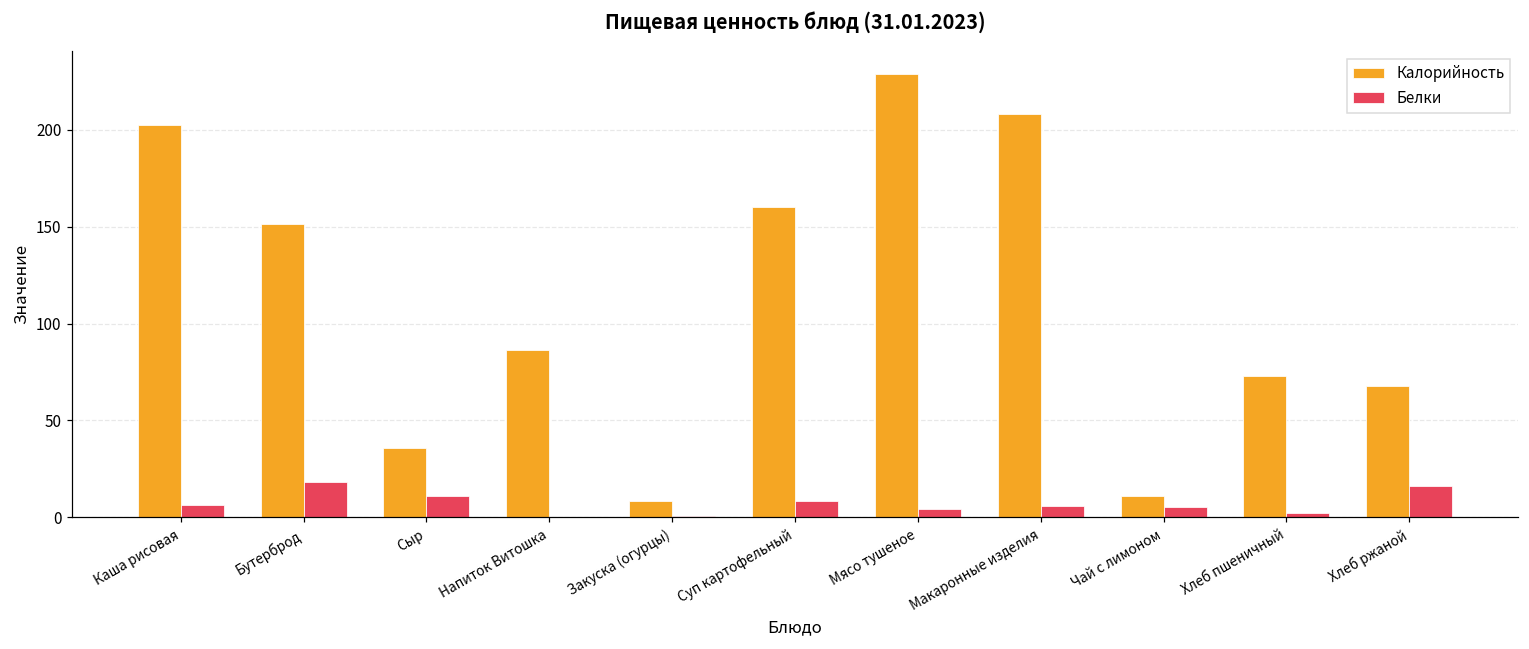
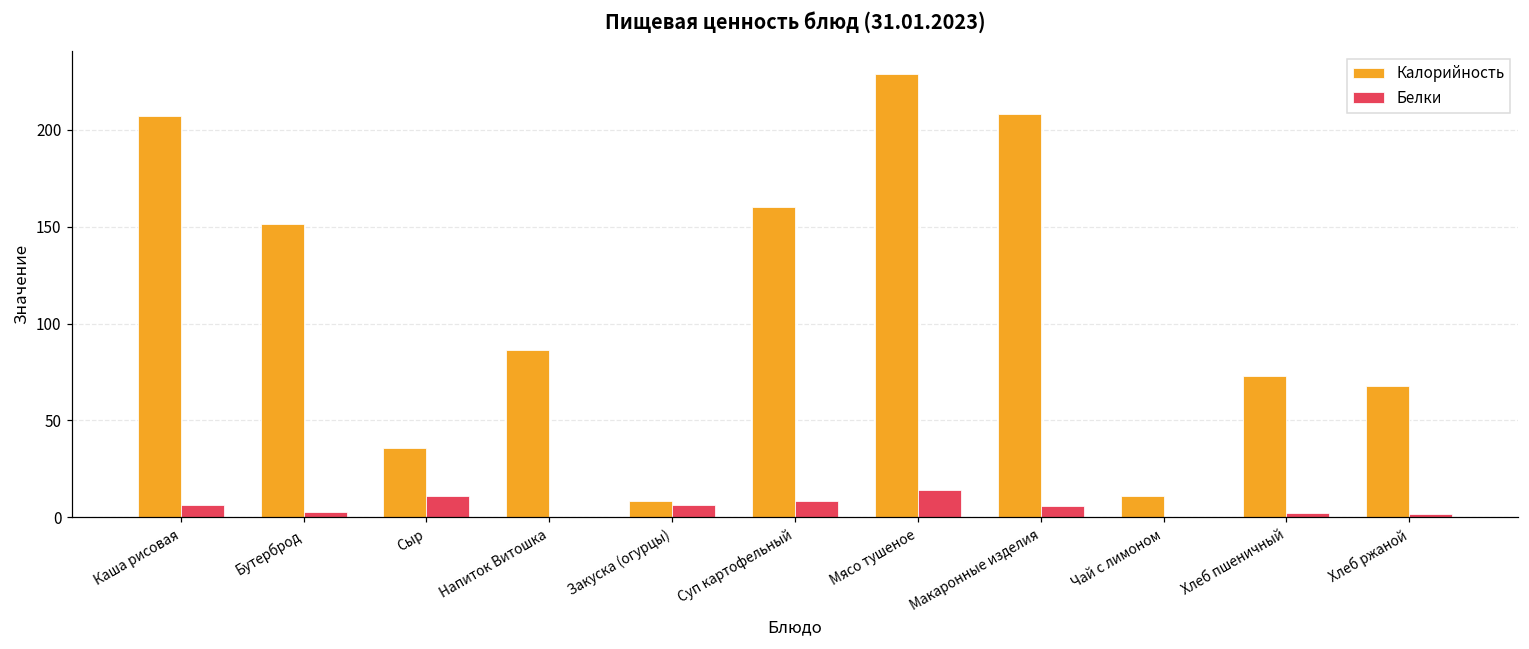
  {
    "Калорийность": {
-     "Каша рисовая": 202,
+     "Каша рисовая": 207,
      "Бутерброд": 151,
      "Сыр": 36,
      "Напиток Витошка": 86,
      "Закуска (огурцы)": 8,
      "Суп картофельный": 160,
      "Мясо тушеное": 229,
      "Макаронные изделия": 208,
      "Чай с лимоном": 11,
      "Хлеб пшеничный": 73,
      "Хлеб ржаной": 68
    },
    "Белки": {
      "Каша рисовая": 7,
-     "Бутерброд": 18,
+     "Бутерброд": 3,
      "Сыр": 11,
      "Напиток Витошка": 0,
-     "Закуска (огурцы)": 0,
+     "Закуска (огурцы)": 7,
      "Суп картофельный": 9,
-     "Мясо тушеное": 4,
+     "Мясо тушеное": 14,
      "Макаронные изделия": 6,
-     "Чай с лимоном": 6,
+     "Чай с лимоном": 0,
      "Хлеб пшеничный": 2,
-     "Хлеб ржаной": 16
+     "Хлеб ржаной": 2
    }
  }
